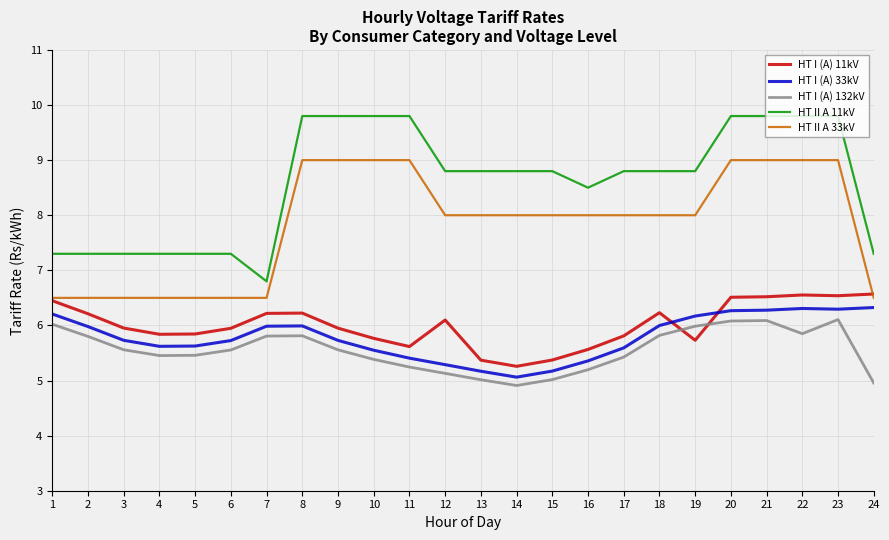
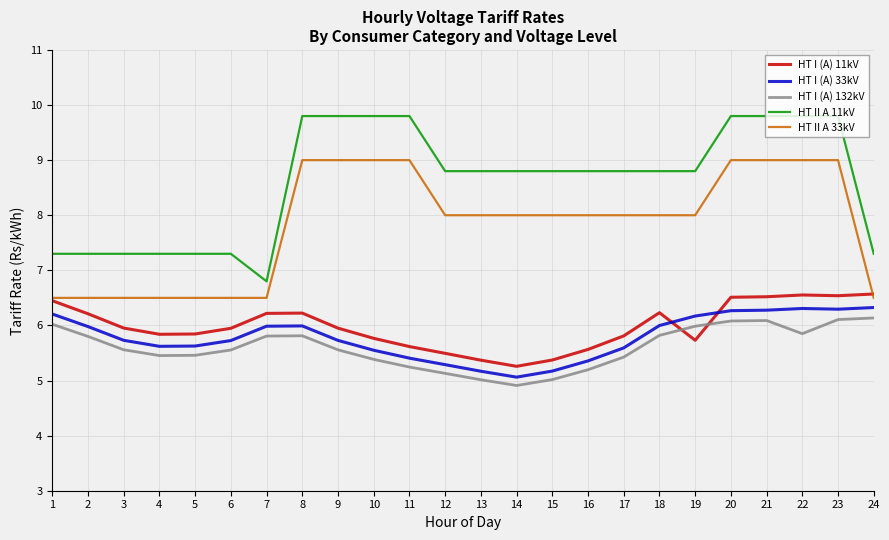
  {
    "HT I (A) 11kV": {
      "1": 6.4,
      "2": 6.2,
      "3": 6.0,
      "4": 5.8,
      "5": 5.8,
      "6": 5.9,
      "7": 6.2,
      "8": 6.2,
      "9": 6.0,
      "10": 5.8,
      "11": 5.6,
-     "12": 6.1,
+     "12": 5.5,
      "13": 5.4,
      "14": 5.3,
      "15": 5.4,
      "16": 5.6,
      "17": 5.8,
      "18": 6.2,
      "19": 5.7,
      "20": 6.5,
      "21": 6.5,
      "22": 6.6,
      "23": 6.5,
      "24": 6.6
    },
    "HT I (A) 33kV": {
      "1": 6.2,
      "2": 6.0,
      "3": 5.7,
      "4": 5.6,
      "5": 5.6,
      "6": 5.7,
      "7": 6.0,
      "8": 6.0,
      "9": 5.7,
      "10": 5.5,
      "11": 5.4,
      "12": 5.3,
      "13": 5.2,
      "14": 5.1,
      "15": 5.2,
      "16": 5.4,
      "17": 5.6,
      "18": 6.0,
      "19": 6.2,
      "20": 6.3,
      "21": 6.3,
      "22": 6.3,
      "23": 6.3,
      "24": 6.3
    },
    "HT I (A) 132kV": {
      "1": 6.0,
      "2": 5.8,
      "3": 5.6,
      "4": 5.5,
      "5": 5.5,
      "6": 5.6,
      "7": 5.8,
      "8": 5.8,
      "9": 5.6,
      "10": 5.4,
      "11": 5.2,
      "12": 5.1,
      "13": 5.0,
      "14": 4.9,
      "15": 5.0,
      "16": 5.2,
      "17": 5.4,
      "18": 5.8,
      "19": 6.0,
      "20": 6.1,
      "21": 6.1,
      "22": 5.9,
      "23": 6.1,
-     "24": 5.0
+     "24": 6.1
    },
    "HT II A 11kV": {
      "1": 7.3,
      "2": 7.3,
      "3": 7.3,
      "4": 7.3,
      "5": 7.3,
      "6": 7.3,
      "7": 6.8,
      "8": 9.8,
      "9": 9.8,
      "10": 9.8,
      "11": 9.8,
      "12": 8.8,
      "13": 8.8,
      "14": 8.8,
      "15": 8.8,
-     "16": 8.5,
+     "16": 8.8,
      "17": 8.8,
      "18": 8.8,
      "19": 8.8,
      "20": 9.8,
      "24": 7.3
    },
    "HT II A 33kV": {
      "1": 6.5,
      "2": 6.5,
      "3": 6.5,
      "4": 6.5,
      "5": 6.5,
      "6": 6.5,
      "7": 6.5,
      "8": 9.0,
      "9": 9.0,
      "10": 9.0,
      "11": 9.0,
      "12": 8.0,
      "13": 8.0,
      "14": 8.0,
      "15": 8.0,
      "16": 8.0,
      "17": 8.0,
      "18": 8.0,
      "19": 8.0,
      "20": 9.0,
      "21": 9.0,
      "22": 9.0,
      "23": 9.0,
      "24": 6.5
    }
  }
